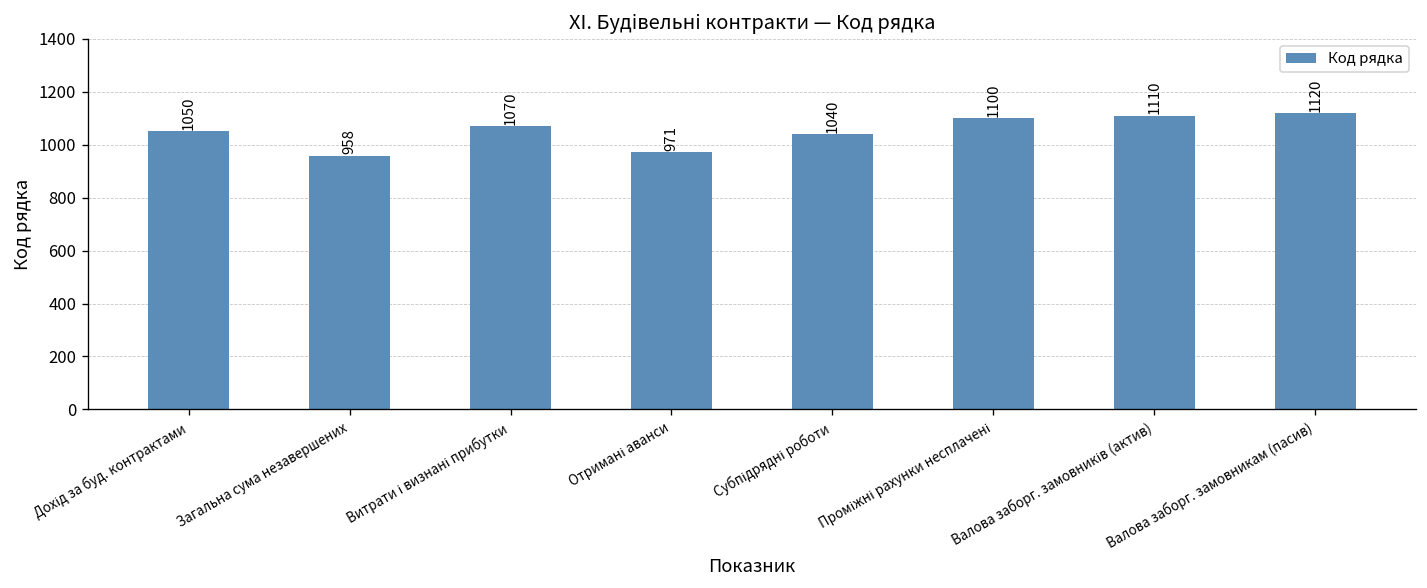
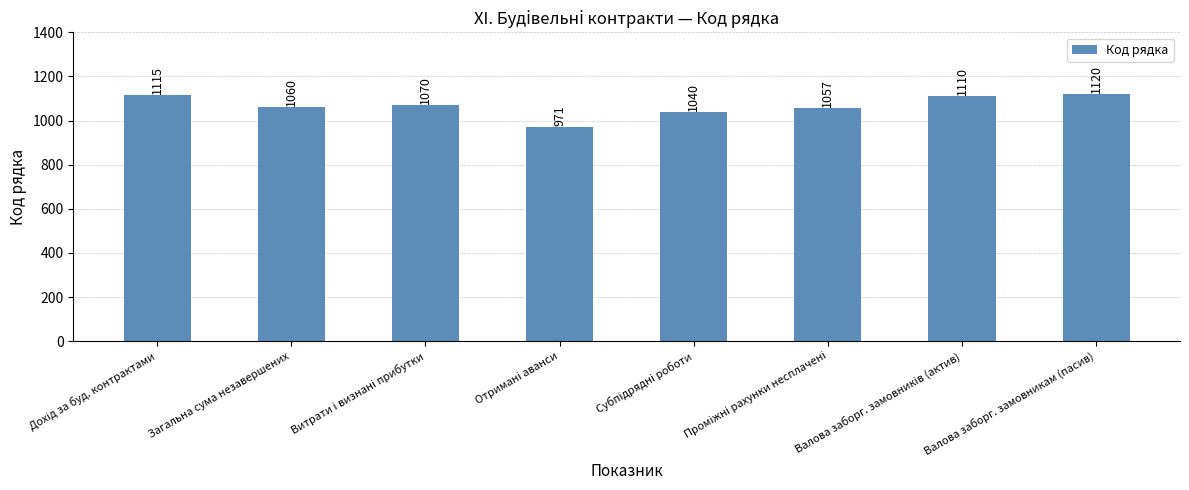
  {
-   "Дохід за буд. контрактами": 1050,
-   "Загальна сума незавершених": 958,
+   "Дохід за буд. контрактами": 1115,
+   "Загальна сума незавершених": 1060,
    "Витрати і визнані прибутки": 1070,
    "Отримані аванси": 971,
    "Субпідрядні роботи": 1040,
-   "Проміжні рахунки несплачені": 1100,
+   "Проміжні рахунки несплачені": 1057,
    "Валова заборг. замовників (актив)": 1110,
    "Валова заборг. замовникам (пасив)": 1120
  }
